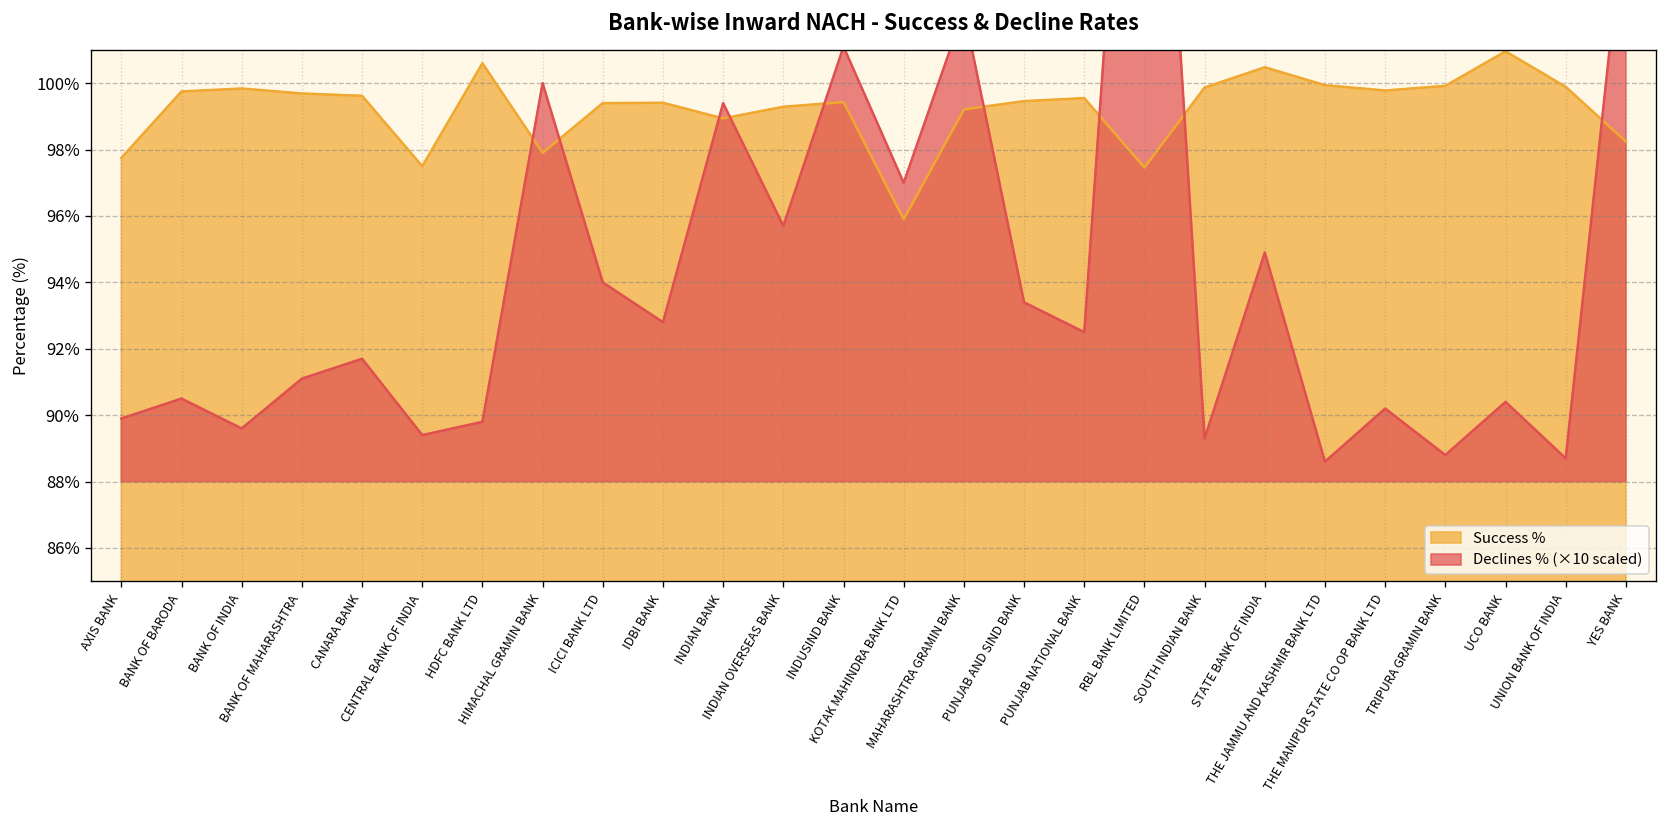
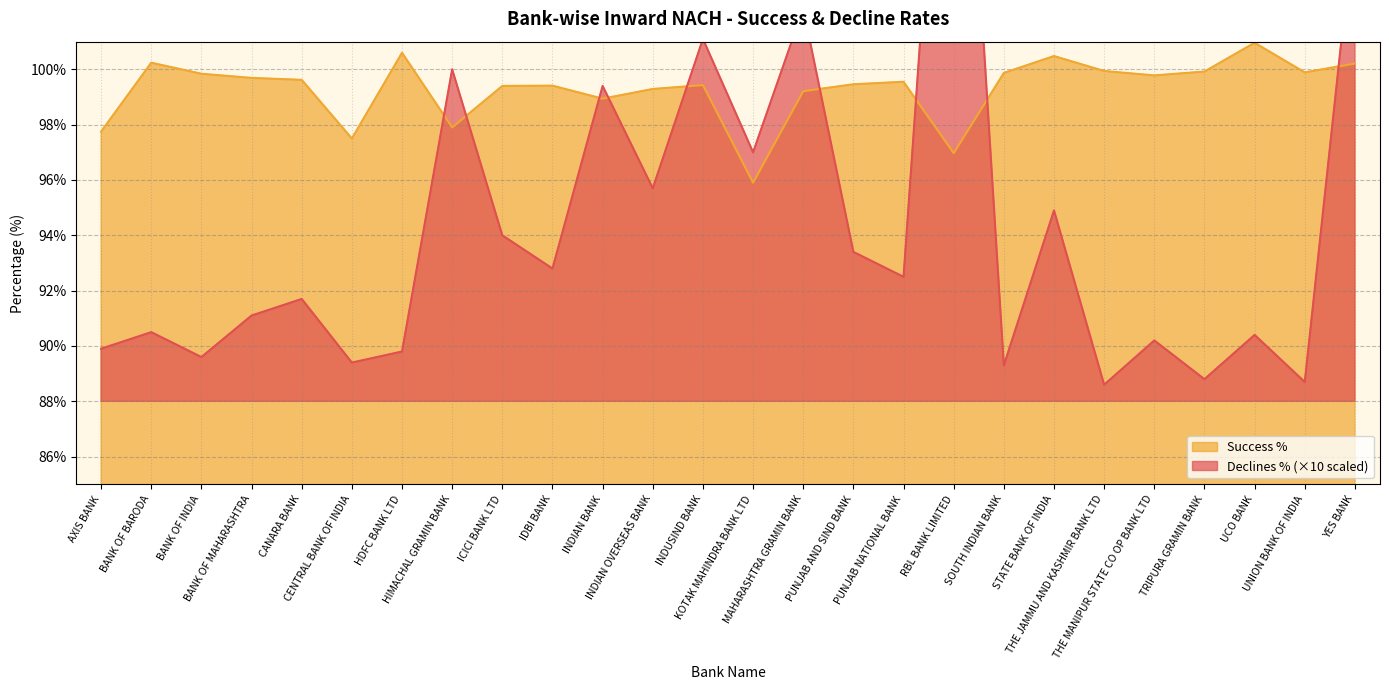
  {
    "Success %": {
      "AXIS BANK": "97.8%",
-     "BANK OF BARODA": "99.8%",
+     "BANK OF BARODA": "100.2%",
      "BANK OF INDIA": "99.8%",
      "BANK OF MAHARASHTRA": "99.7%",
      "CANARA BANK": "99.6%",
      "CENTRAL BANK OF INDIA": "97.5%",
      "HDFC BANK LTD": "100.6%",
      "HIMACHAL GRAMIN BANK": "97.9%",
      "ICICI BANK LTD": "99.4%",
      "IDBI BANK": "99.4%",
      "INDIAN BANK": "98.9%",
      "INDIAN OVERSEAS BANK": "99.3%",
      "INDUSIND BANK": "99.4%",
      "KOTAK MAHINDRA BANK LTD": "95.9%",
      "MAHARASHTRA GRAMIN BANK": "99.2%",
      "PUNJAB AND SIND BANK": "99.5%",
      "PUNJAB NATIONAL BANK": "99.6%",
-     "RBL BANK LIMITED": "97.5%",
+     "RBL BANK LIMITED": "97.0%",
      "SOUTH INDIAN BANK": "99.9%",
      "STATE BANK OF INDIA": "100.5%",
      "THE JAMMU AND KASHMIR BANK LTD": "99.9%",
      "THE MANIPUR STATE CO OP BANK LTD": "99.8%",
      "TRIPURA GRAMIN BANK": "99.9%",
      "UCO BANK": "101.0%",
      "UNION BANK OF INDIA": "99.9%",
-     "YES BANK": "98.2%"
+     "YES BANK": "100.2%"
    },
    "Declines % (×10 scaled)": {
      "AXIS BANK": "89.9%",
      "BANK OF BARODA": "90.5%",
      "BANK OF INDIA": "89.6%",
      "BANK OF MAHARASHTRA": "91.1%",
      "CANARA BANK": "91.7%",
      "CENTRAL BANK OF INDIA": "89.4%",
      "HDFC BANK LTD": "89.8%",
      "HIMACHAL GRAMIN BANK": "100.0%",
      "ICICI BANK LTD": "94.0%",
      "IDBI BANK": "92.8%",
      "INDIAN BANK": "99.4%",
      "INDIAN OVERSEAS BANK": "95.7%",
      "KOTAK MAHINDRA BANK LTD": "97.0%",
      "PUNJAB AND SIND BANK": "93.4%",
      "PUNJAB NATIONAL BANK": "92.5%",
      "SOUTH INDIAN BANK": "89.3%",
      "STATE BANK OF INDIA": "94.9%",
      "THE JAMMU AND KASHMIR BANK LTD": "88.6%",
      "THE MANIPUR STATE CO OP BANK LTD": "90.2%",
      "TRIPURA GRAMIN BANK": "88.8%",
      "UCO BANK": "90.4%",
      "UNION BANK OF INDIA": "88.7%"
    }
  }
